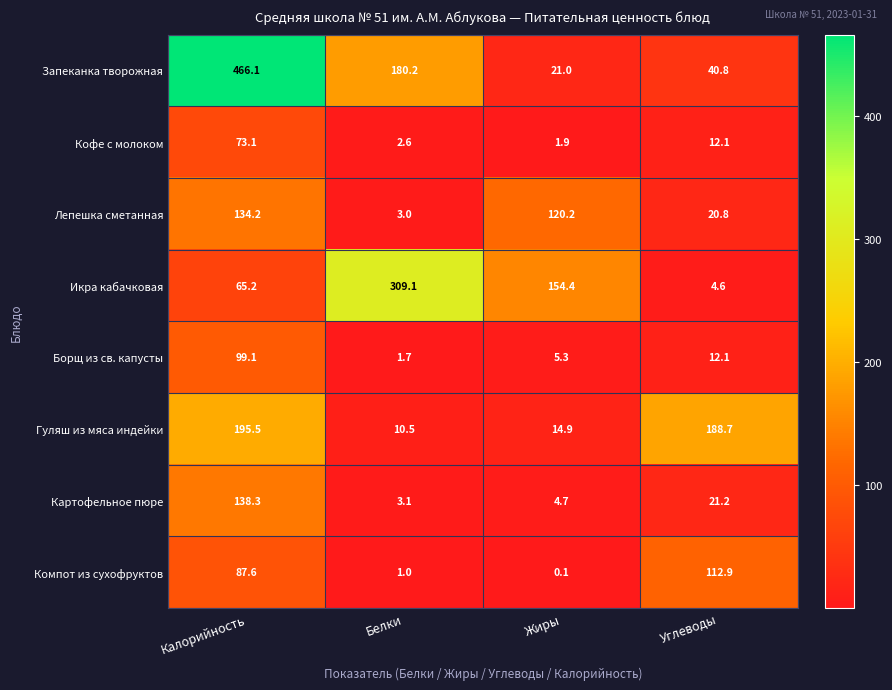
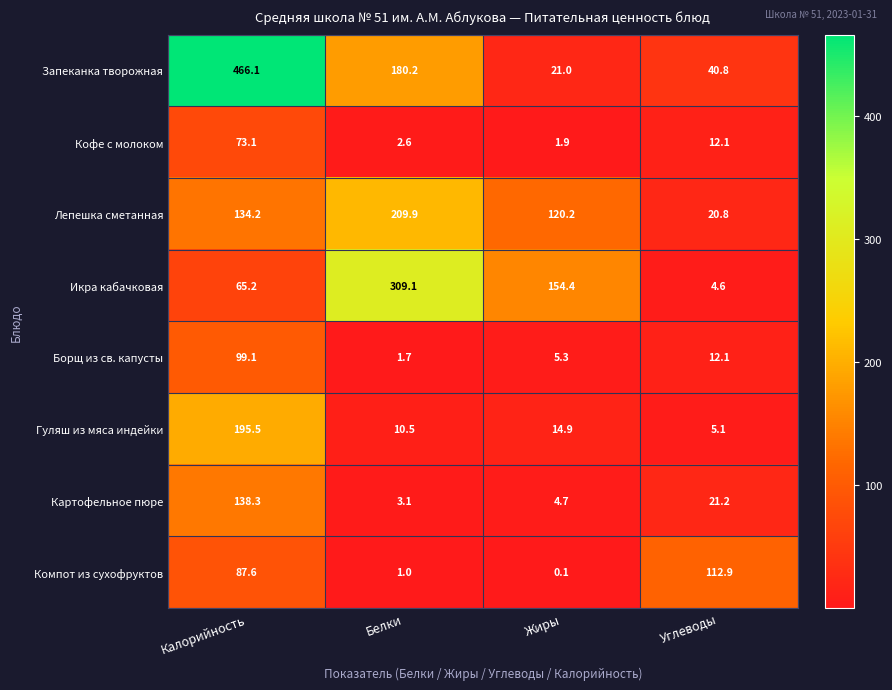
  {
    "Запеканка творожная": {
      "Калорийность": 466.1,
      "Белки": 180.2,
      "Жиры": 21.0,
      "Углеводы": 40.8
    },
    "Кофе с молоком": {
      "Калорийность": 73.1,
      "Белки": 2.6,
      "Жиры": 1.9,
      "Углеводы": 12.1
    },
    "Лепешка сметанная": {
      "Калорийность": 134.2,
-     "Белки": 3.0,
+     "Белки": 209.9,
      "Жиры": 120.2,
      "Углеводы": 20.8
    },
    "Икра кабачковая": {
      "Калорийность": 65.2,
      "Белки": 309.1,
      "Жиры": 154.4,
      "Углеводы": 4.6
    },
    "Борщ из св. капусты": {
      "Калорийность": 99.1,
      "Белки": 1.7,
      "Жиры": 5.3,
      "Углеводы": 12.1
    },
    "Гуляш из мяса индейки": {
      "Калорийность": 195.5,
      "Белки": 10.5,
      "Жиры": 14.9,
-     "Углеводы": 188.7
+     "Углеводы": 5.1
    },
    "Картофельное пюре": {
      "Калорийность": 138.3,
      "Белки": 3.1,
      "Жиры": 4.7,
      "Углеводы": 21.2
    },
    "Компот из сухофруктов": {
      "Калорийность": 87.6,
      "Белки": 1.0,
      "Жиры": 0.1,
      "Углеводы": 112.9
    }
  }
